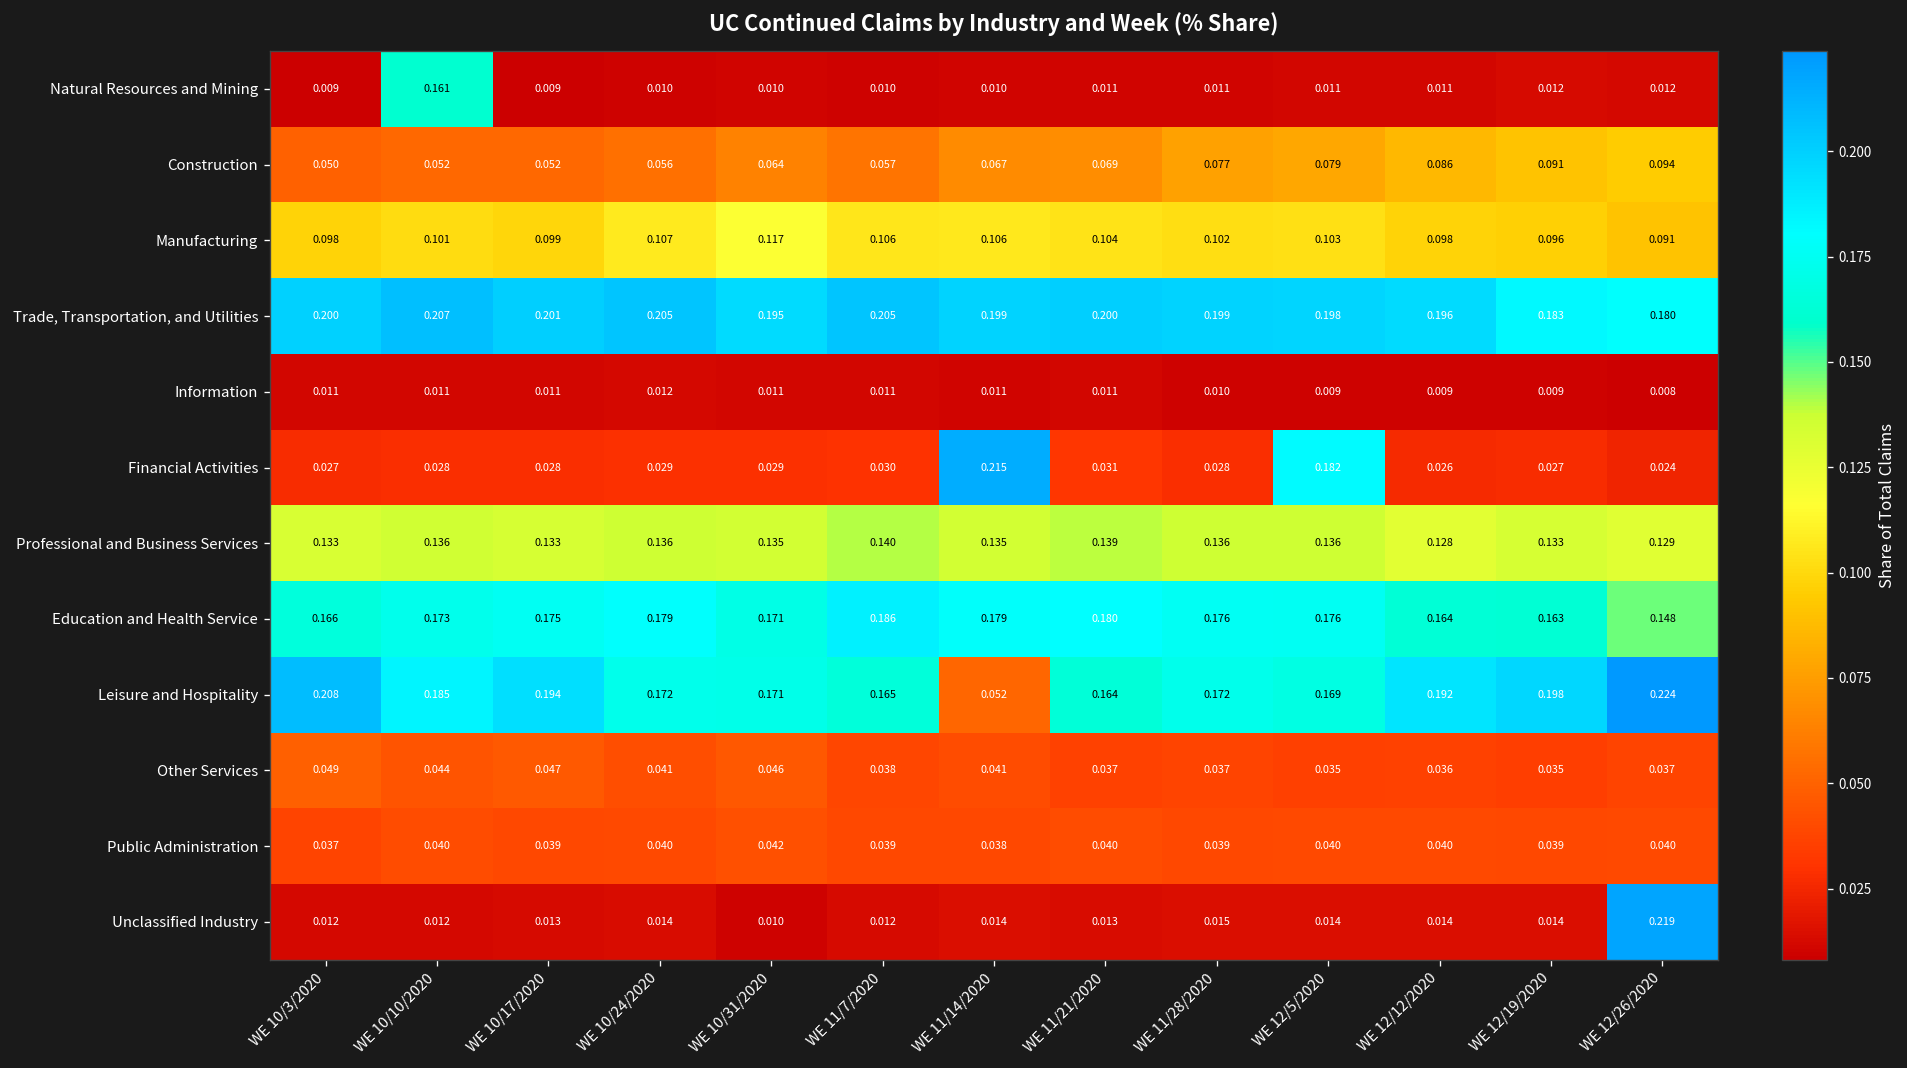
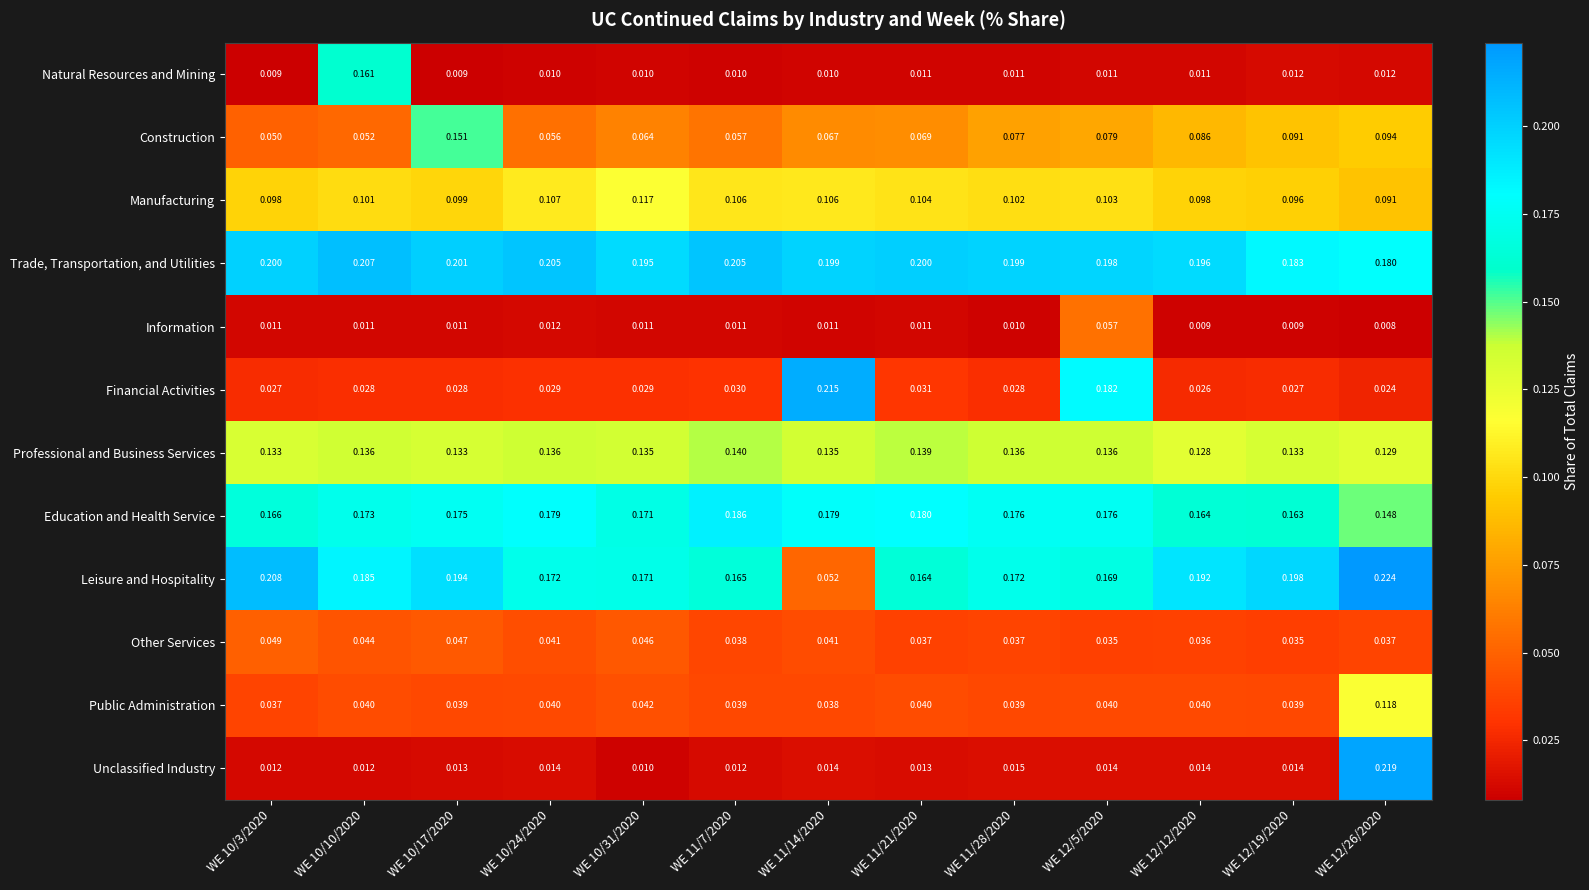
  {
    "Natural Resources and Mining": {
      "WE 10/3/2020": 0.009,
      "WE 10/10/2020": 0.161,
      "WE 10/17/2020": 0.009,
      "WE 10/24/2020": 0.010,
      "WE 10/31/2020": 0.010,
      "WE 11/7/2020": 0.010,
      "WE 11/14/2020": 0.010,
      "WE 11/21/2020": 0.011,
      "WE 11/28/2020": 0.011,
      "WE 12/5/2020": 0.011,
      "WE 12/12/2020": 0.011,
      "WE 12/19/2020": 0.012,
      "WE 12/26/2020": 0.012
    },
    "Construction": {
      "WE 10/3/2020": 0.050,
      "WE 10/10/2020": 0.052,
-     "WE 10/17/2020": 0.052,
+     "WE 10/17/2020": 0.151,
      "WE 10/24/2020": 0.056,
      "WE 10/31/2020": 0.064,
      "WE 11/7/2020": 0.057,
      "WE 11/14/2020": 0.067,
      "WE 11/21/2020": 0.069,
      "WE 11/28/2020": 0.077,
      "WE 12/5/2020": 0.079,
      "WE 12/12/2020": 0.086,
      "WE 12/19/2020": 0.091,
      "WE 12/26/2020": 0.094
    },
    "Manufacturing": {
      "WE 10/3/2020": 0.098,
      "WE 10/10/2020": 0.101,
      "WE 10/17/2020": 0.099,
      "WE 10/24/2020": 0.107,
      "WE 10/31/2020": 0.117,
      "WE 11/7/2020": 0.106,
      "WE 11/14/2020": 0.106,
      "WE 11/21/2020": 0.104,
      "WE 11/28/2020": 0.102,
      "WE 12/5/2020": 0.103,
      "WE 12/12/2020": 0.098,
      "WE 12/19/2020": 0.096,
      "WE 12/26/2020": 0.091
    },
    "Trade, Transportation, and Utilities": {
      "WE 10/3/2020": 0.200,
      "WE 10/10/2020": 0.207,
      "WE 10/17/2020": 0.201,
      "WE 10/24/2020": 0.205,
      "WE 10/31/2020": 0.195,
      "WE 11/7/2020": 0.205,
      "WE 11/14/2020": 0.199,
      "WE 11/21/2020": 0.200,
      "WE 11/28/2020": 0.199,
      "WE 12/5/2020": 0.198,
      "WE 12/12/2020": 0.196,
      "WE 12/19/2020": 0.183,
      "WE 12/26/2020": 0.180
    },
    "Information": {
      "WE 10/3/2020": 0.011,
      "WE 10/10/2020": 0.011,
      "WE 10/17/2020": 0.011,
      "WE 10/24/2020": 0.012,
      "WE 10/31/2020": 0.011,
      "WE 11/7/2020": 0.011,
      "WE 11/14/2020": 0.011,
      "WE 11/21/2020": 0.011,
      "WE 11/28/2020": 0.010,
-     "WE 12/5/2020": 0.009,
+     "WE 12/5/2020": 0.057,
      "WE 12/12/2020": 0.009,
      "WE 12/19/2020": 0.009,
      "WE 12/26/2020": 0.008
    },
    "Financial Activities": {
      "WE 10/3/2020": 0.027,
      "WE 10/10/2020": 0.028,
      "WE 10/17/2020": 0.028,
      "WE 10/24/2020": 0.029,
      "WE 10/31/2020": 0.029,
      "WE 11/7/2020": 0.030,
      "WE 11/14/2020": 0.215,
      "WE 11/21/2020": 0.031,
      "WE 11/28/2020": 0.028,
      "WE 12/5/2020": 0.182,
      "WE 12/12/2020": 0.026,
      "WE 12/19/2020": 0.027,
      "WE 12/26/2020": 0.024
    },
    "Professional and Business Services": {
      "WE 10/3/2020": 0.133,
      "WE 10/10/2020": 0.136,
      "WE 10/17/2020": 0.133,
      "WE 10/24/2020": 0.136,
      "WE 10/31/2020": 0.135,
      "WE 11/7/2020": 0.140,
      "WE 11/14/2020": 0.135,
      "WE 11/21/2020": 0.139,
      "WE 11/28/2020": 0.136,
      "WE 12/5/2020": 0.136,
      "WE 12/12/2020": 0.128,
      "WE 12/19/2020": 0.133,
      "WE 12/26/2020": 0.129
    },
    "Education and Health Service": {
      "WE 10/3/2020": 0.166,
      "WE 10/10/2020": 0.173,
      "WE 10/17/2020": 0.175,
      "WE 10/24/2020": 0.179,
      "WE 10/31/2020": 0.171,
      "WE 11/7/2020": 0.186,
      "WE 11/14/2020": 0.179,
      "WE 11/21/2020": 0.180,
      "WE 11/28/2020": 0.176,
      "WE 12/5/2020": 0.176,
      "WE 12/12/2020": 0.164,
      "WE 12/19/2020": 0.163,
      "WE 12/26/2020": 0.148
    },
    "Leisure and Hospitality": {
      "WE 10/3/2020": 0.208,
      "WE 10/10/2020": 0.185,
      "WE 10/17/2020": 0.194,
      "WE 10/24/2020": 0.172,
      "WE 10/31/2020": 0.171,
      "WE 11/7/2020": 0.165,
      "WE 11/14/2020": 0.052,
      "WE 11/21/2020": 0.164,
      "WE 11/28/2020": 0.172,
      "WE 12/5/2020": 0.169,
      "WE 12/12/2020": 0.192,
      "WE 12/19/2020": 0.198,
      "WE 12/26/2020": 0.224
    },
    "Other Services": {
      "WE 10/3/2020": 0.049,
      "WE 10/10/2020": 0.044,
      "WE 10/17/2020": 0.047,
      "WE 10/24/2020": 0.041,
      "WE 10/31/2020": 0.046,
      "WE 11/7/2020": 0.038,
      "WE 11/14/2020": 0.041,
      "WE 11/21/2020": 0.037,
      "WE 11/28/2020": 0.037,
      "WE 12/5/2020": 0.035,
      "WE 12/12/2020": 0.036,
      "WE 12/19/2020": 0.035,
      "WE 12/26/2020": 0.037
    },
    "Public Administration": {
      "WE 10/3/2020": 0.037,
      "WE 10/10/2020": 0.040,
      "WE 10/17/2020": 0.039,
      "WE 10/24/2020": 0.040,
      "WE 10/31/2020": 0.042,
      "WE 11/7/2020": 0.039,
      "WE 11/14/2020": 0.038,
      "WE 11/21/2020": 0.040,
      "WE 11/28/2020": 0.039,
      "WE 12/5/2020": 0.040,
      "WE 12/12/2020": 0.040,
      "WE 12/19/2020": 0.039,
-     "WE 12/26/2020": 0.040
+     "WE 12/26/2020": 0.118
    },
    "Unclassified Industry": {
      "WE 10/3/2020": 0.012,
      "WE 10/10/2020": 0.012,
      "WE 10/17/2020": 0.013,
      "WE 10/24/2020": 0.014,
      "WE 10/31/2020": 0.010,
      "WE 11/7/2020": 0.012,
      "WE 11/14/2020": 0.014,
      "WE 11/21/2020": 0.013,
      "WE 11/28/2020": 0.015,
      "WE 12/5/2020": 0.014,
      "WE 12/12/2020": 0.014,
      "WE 12/19/2020": 0.014,
      "WE 12/26/2020": 0.219
    }
  }
